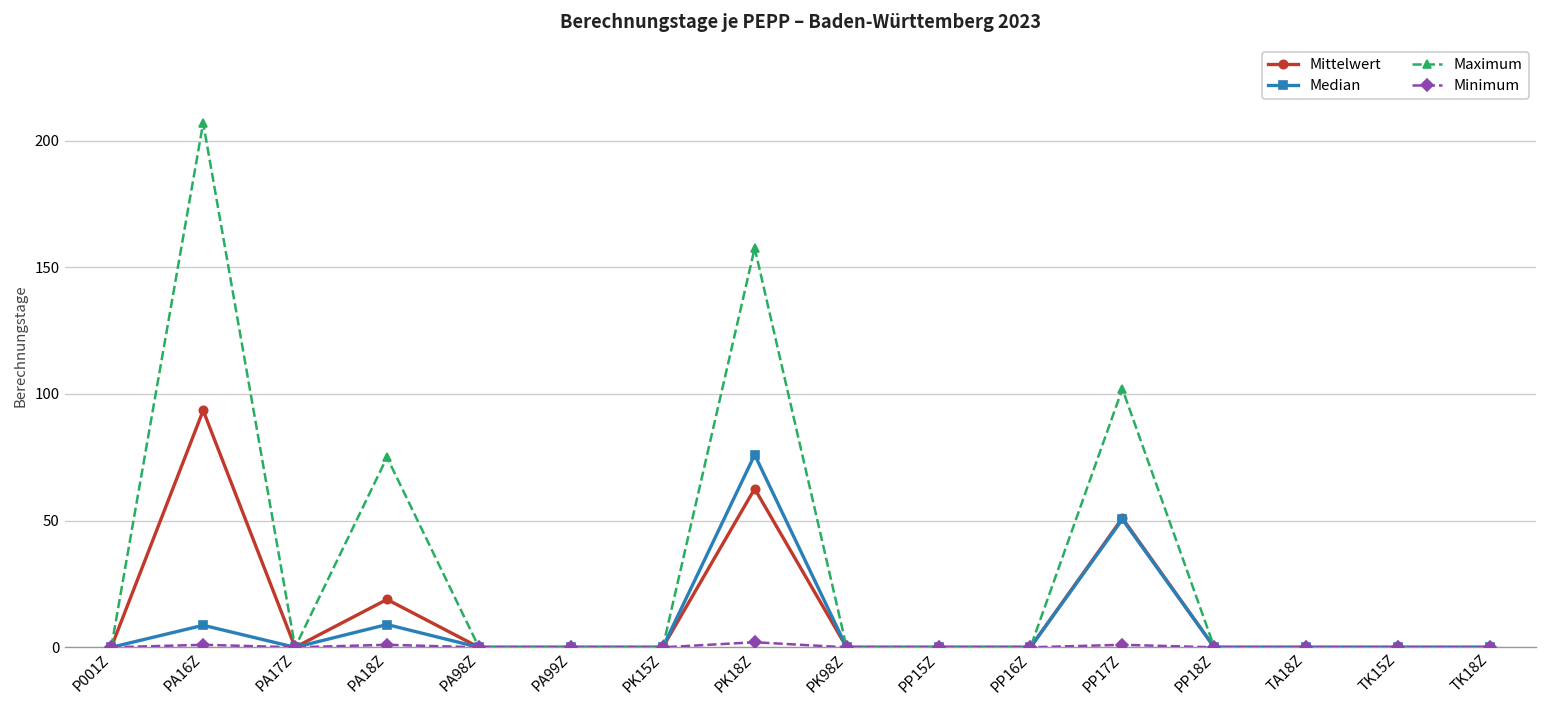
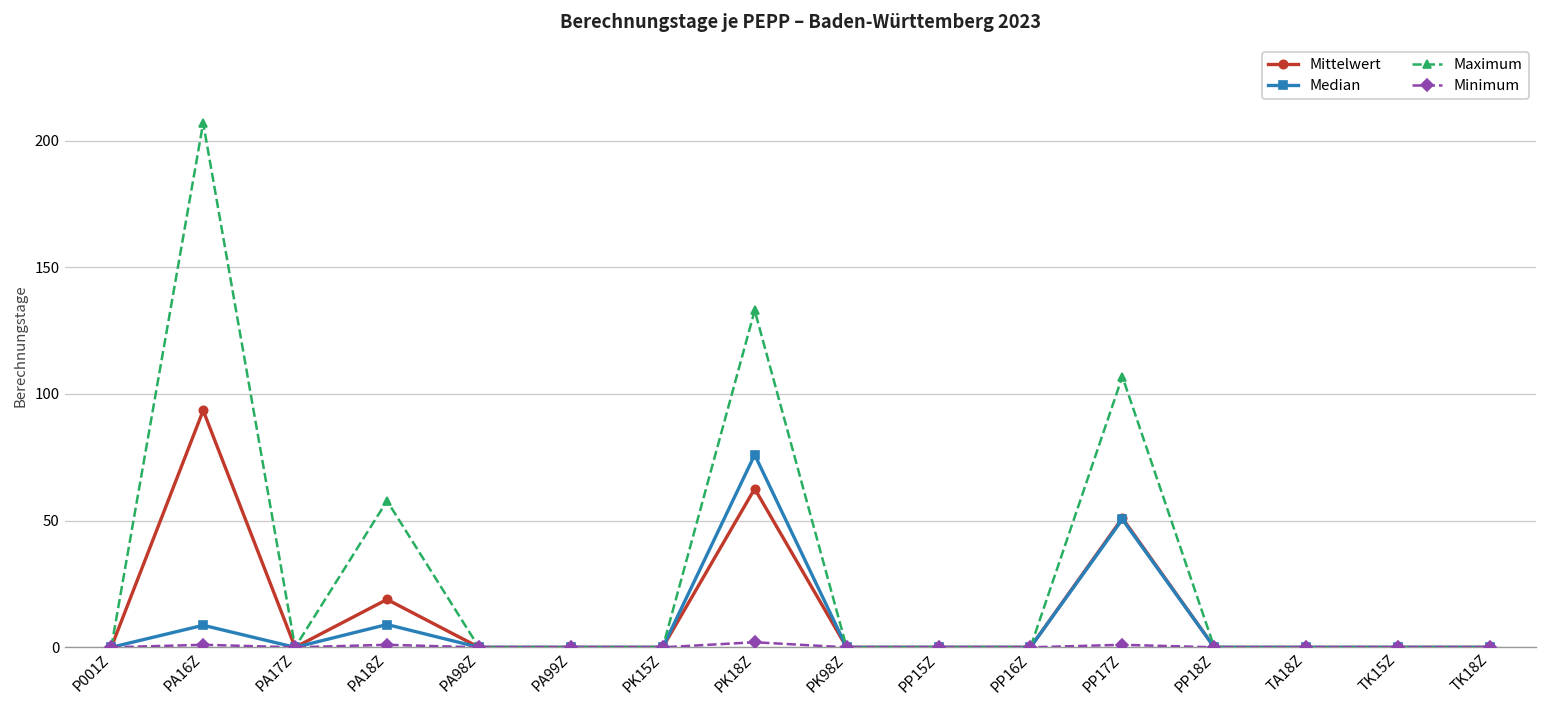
  {
    "Mittelwert": {
      "PA16Z": 94,
      "PA18Z": 19,
      "PK18Z": 63
    },
    "Median": {
      "PA16Z": 9,
      "PA18Z": 9,
      "PK18Z": 76
    },
    "Maximum": {
      "PA16Z": 207,
-     "PA18Z": 75,
-     "PK18Z": 158,
-     "PP17Z": 102
+     "PA18Z": 58,
+     "PK18Z": 133,
+     "PP17Z": 107
    },
    "Minimum": {
      "PA16Z": 1,
      "PA18Z": 1,
      "PK18Z": 2,
      "PP17Z": 1
    }
  }
